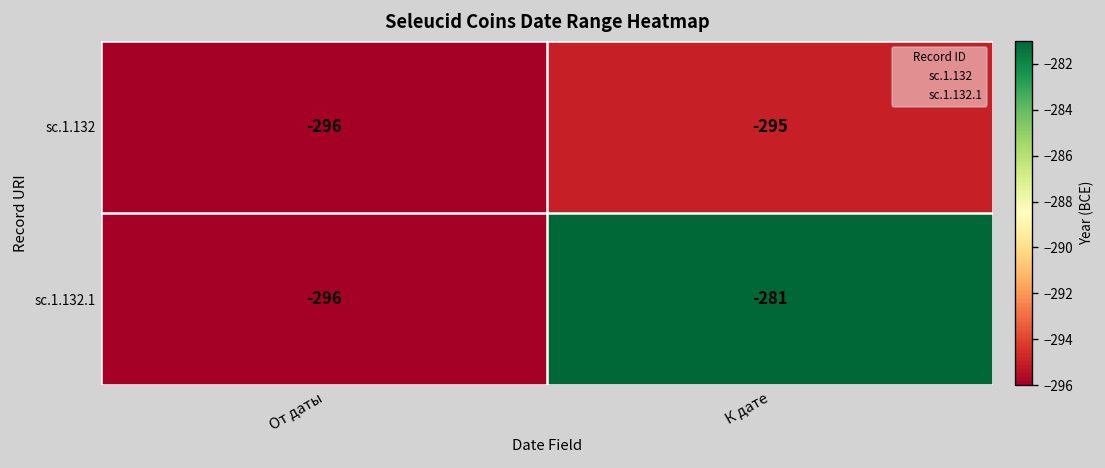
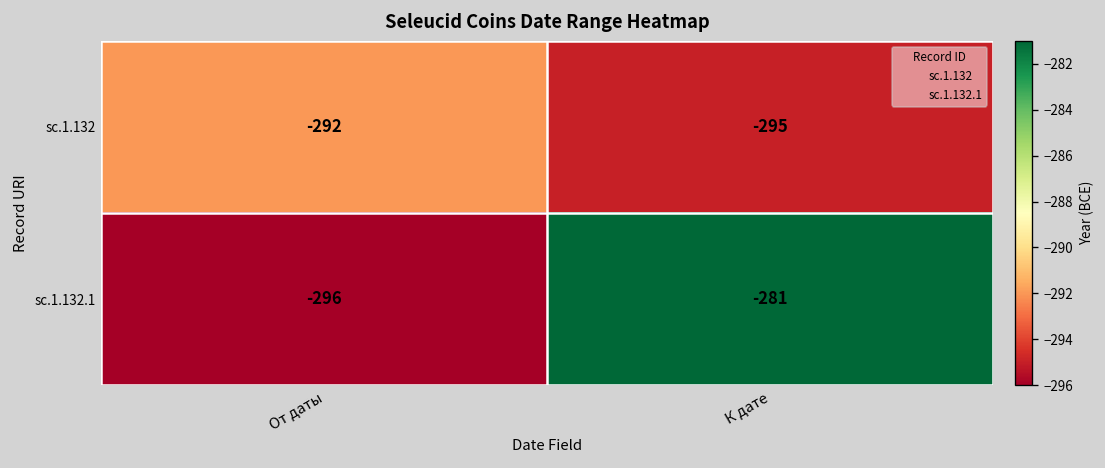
  {
    "sc.1.132": {
-     "От даты": -296,
+     "От даты": -292,
      "К дате": -295
    },
    "sc.1.132.1": {
      "От даты": -296,
      "К дате": -281
    }
  }
